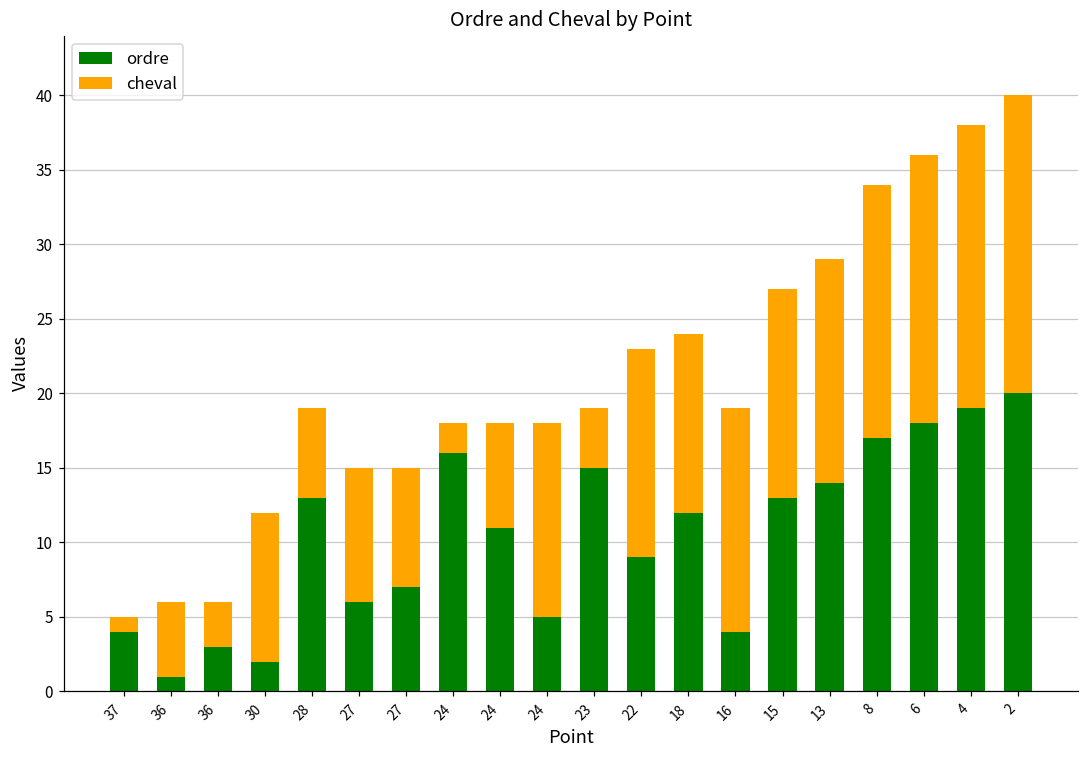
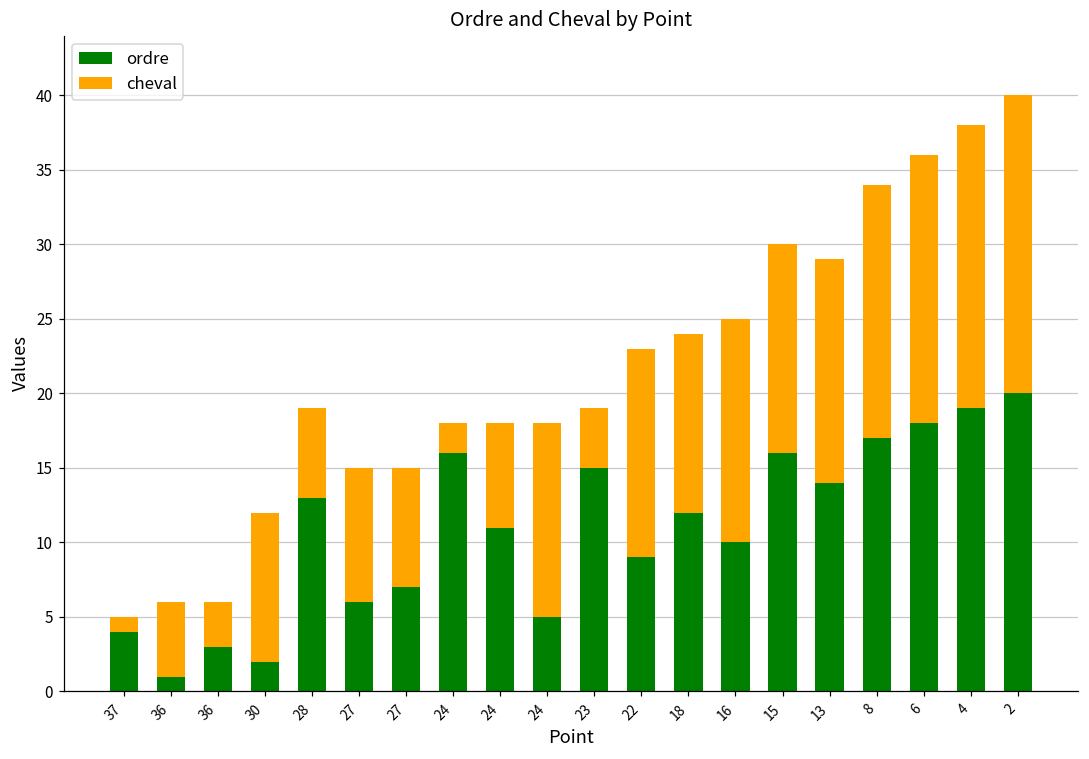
  {
    "ordre": {
      "37": 4,
      "30": 2,
      "28": 13,
      "23": 15,
      "22": 9,
      "18": 12,
-     "16": 4,
-     "15": 13,
+     "16": 10,
+     "15": 16,
      "13": 14,
      "8": 17,
      "6": 18,
      "4": 19,
      "2": 20
    },
    "cheval": {
      "37": 1,
      "30": 10,
      "28": 6,
      "23": 4,
      "22": 14,
      "18": 12,
      "16": 15,
      "15": 14,
      "13": 15,
      "8": 17,
      "6": 18,
      "4": 19,
      "2": 20
    }
  }
